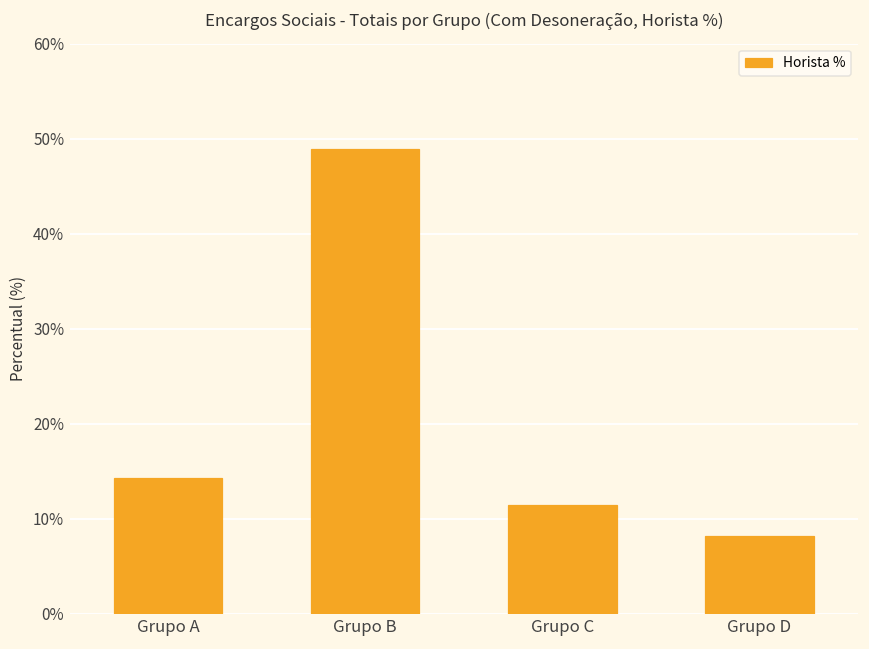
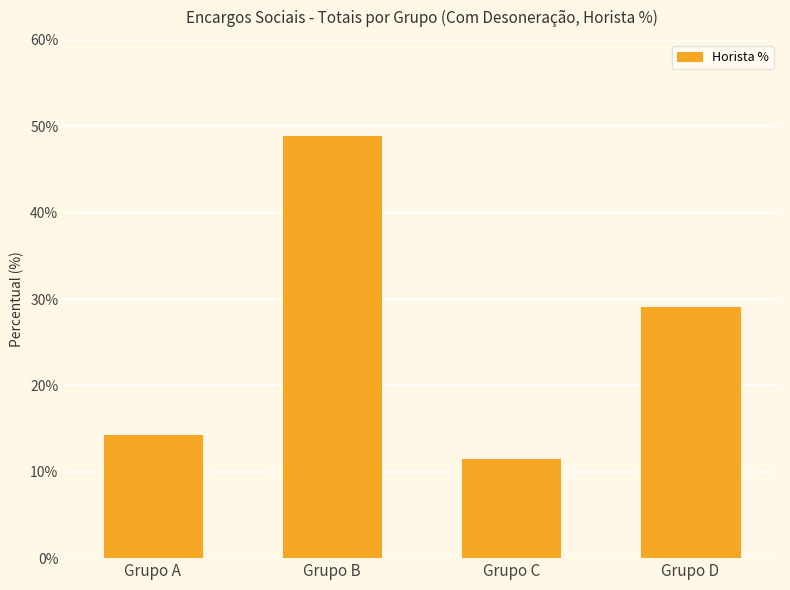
  {
    "Grupo A": "14%",
    "Grupo B": "49%",
    "Grupo C": "11%",
-   "Grupo D": "8%"
+   "Grupo D": "29%"
  }
